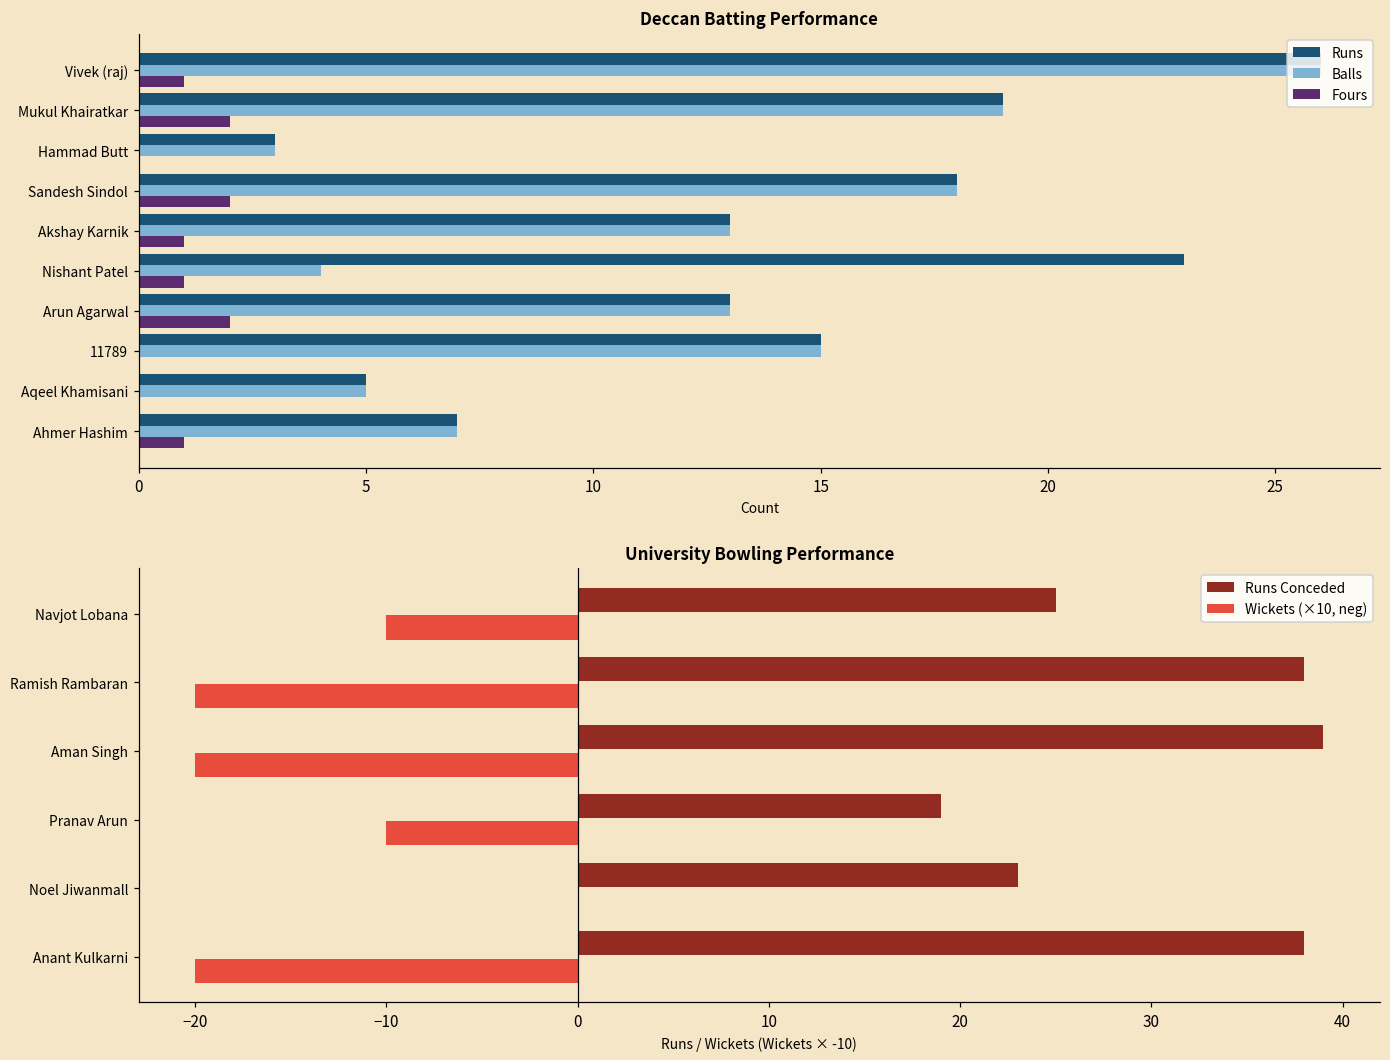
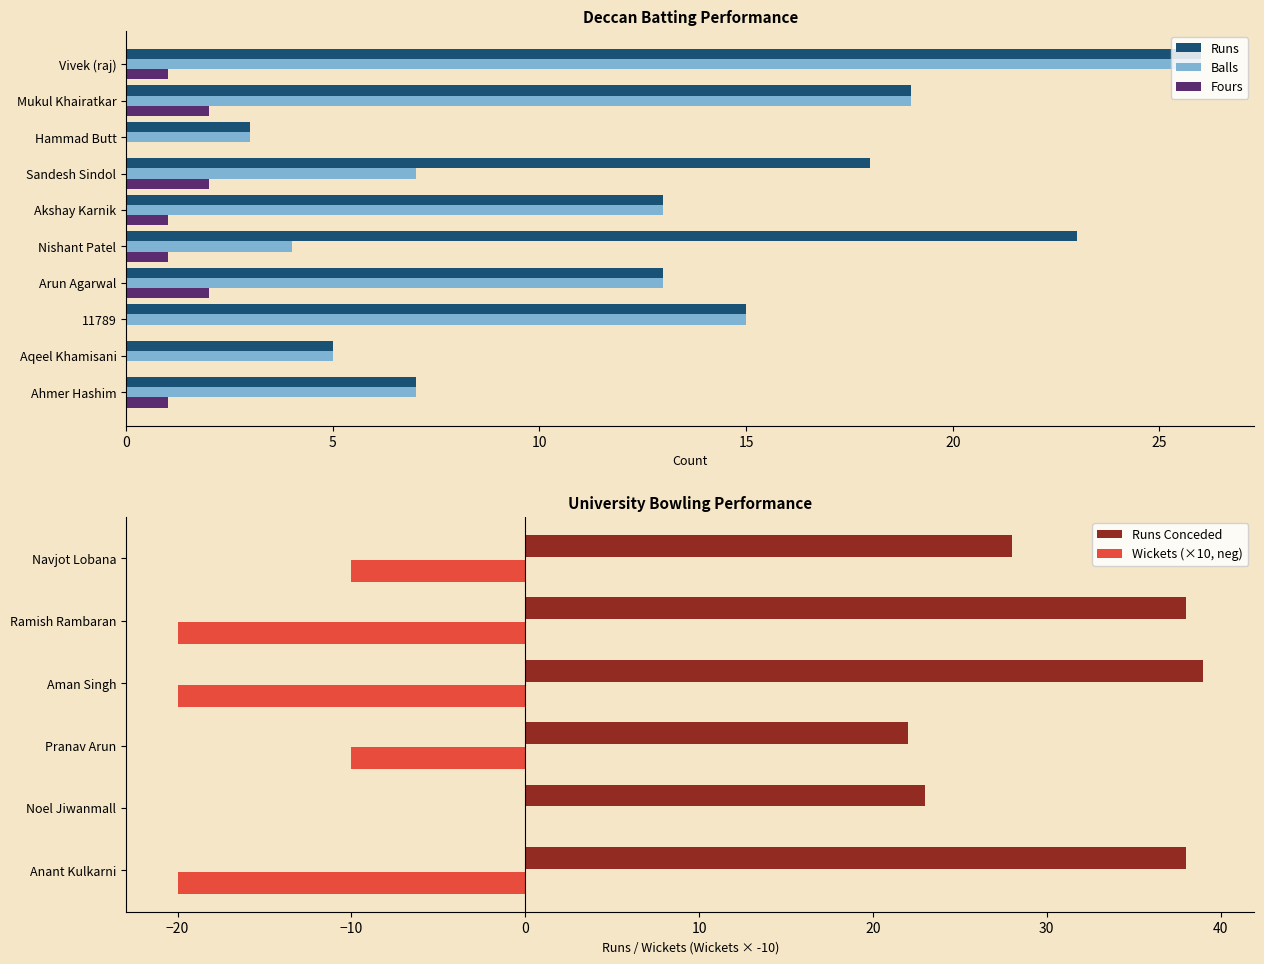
  {
    "Deccan Batting Performance": {
      "Runs": {
        "Mukul Khairatkar": 19,
        "Hammad Butt": 3,
        "Sandesh Sindol": 18,
        "Akshay Karnik": 13,
        "Nishant Patel": 23,
        "Arun Agarwal": 13,
        "11789": 15,
        "Aqeel Khamisani": 5,
        "Ahmer Hashim": 7
      },
      "Balls": {
        "Mukul Khairatkar": 19,
        "Hammad Butt": 3,
-       "Sandesh Sindol": 18,
+       "Sandesh Sindol": 7,
        "Akshay Karnik": 13,
        "Nishant Patel": 4,
        "Arun Agarwal": 13,
        "11789": 15,
        "Aqeel Khamisani": 5,
        "Ahmer Hashim": 7
      },
      "Fours": {
        "Vivek (raj)": 1,
        "Mukul Khairatkar": 2,
        "Hammad Butt": 0,
        "Sandesh Sindol": 2,
        "Akshay Karnik": 1,
        "Nishant Patel": 1,
        "Arun Agarwal": 2,
        "11789": 0,
        "Aqeel Khamisani": 0,
        "Ahmer Hashim": 1
      }
    },
    "University Bowling Performance": {
      "Runs Conceded": {
-       "Navjot Lobana": 25,
+       "Navjot Lobana": 28,
        "Ramish Rambaran": 38,
        "Aman Singh": 39,
-       "Pranav Arun": 19,
+       "Pranav Arun": 22,
        "Noel Jiwanmall": 23,
        "Anant Kulkarni": 38
      },
      "Wickets (×10, neg)": {
        "Navjot Lobana": -10,
        "Ramish Rambaran": -20,
        "Aman Singh": -20,
        "Pranav Arun": -10,
        "Noel Jiwanmall": 0,
        "Anant Kulkarni": -20
      }
    }
  }
